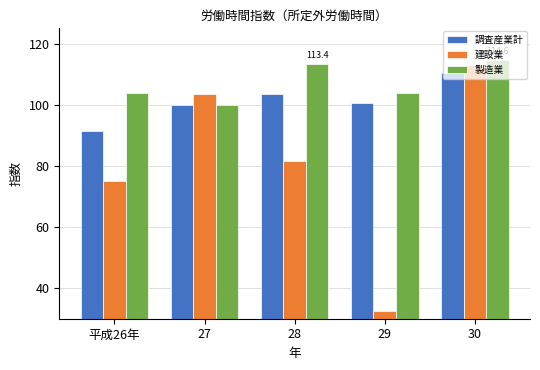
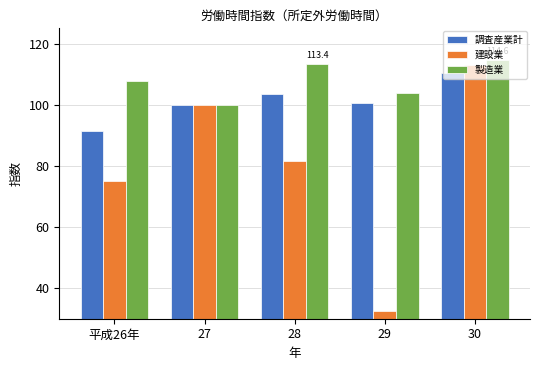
  {
    "調査産業計": {
      "平成26年": 92,
      "27": 100,
      "28": 104,
      "29": 101
    },
    "建設業": {
      "平成26年": 75,
-     "27": 104,
+     "27": 100,
      "28": 82,
      "29": 32
    },
    "製造業": {
-     "平成26年": 104,
+     "平成26年": 108,
      "27": 100,
      "29": 104
    }
  }
